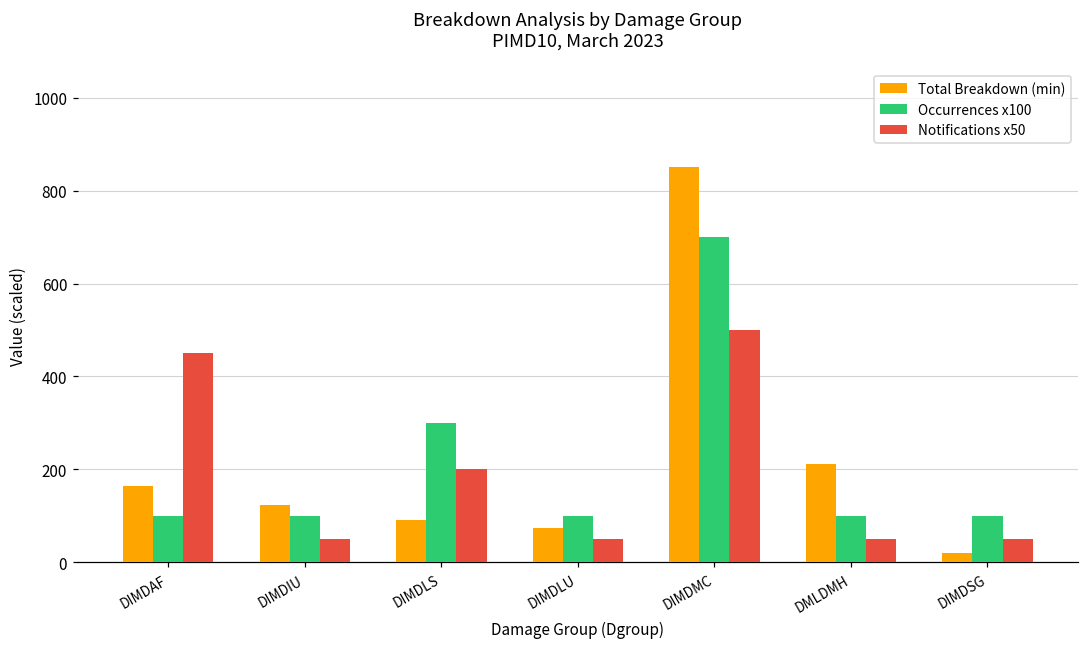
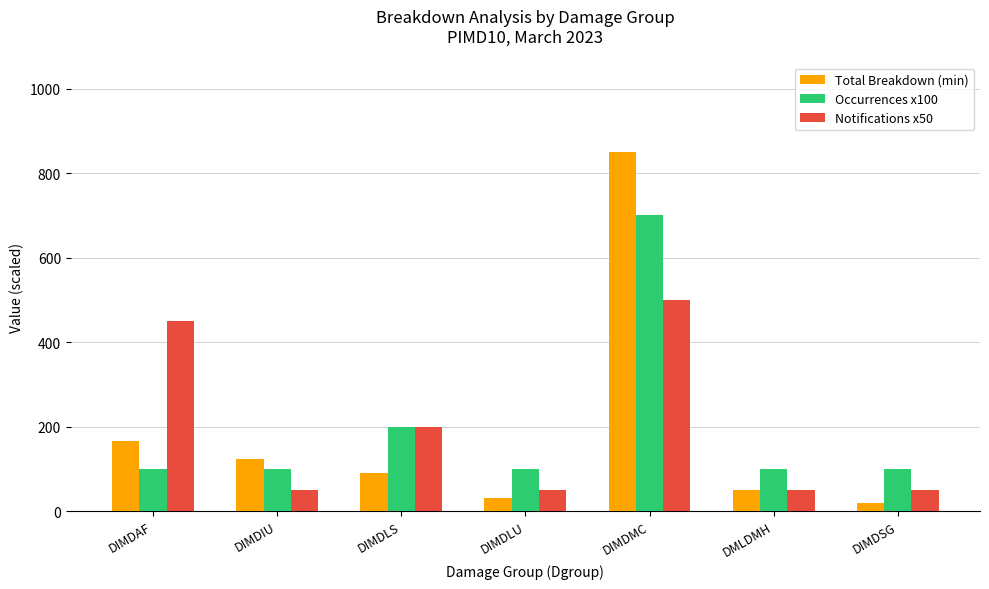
  {
    "Total Breakdown (min)": {
      "DIMDAF": 170,
      "DIMDIU": 120,
      "DIMDLS": 90,
-     "DIMDLU": 70,
+     "DIMDLU": 30,
      "DIMDMC": 850,
-     "DMLDMH": 210,
+     "DMLDMH": 50,
      "DIMDSG": 20
    },
    "Occurrences x100": {
      "DIMDAF": 100,
      "DIMDIU": 100,
-     "DIMDLS": 300,
+     "DIMDLS": 200,
      "DIMDLU": 100,
      "DIMDMC": 700,
      "DMLDMH": 100,
      "DIMDSG": 100
    },
    "Notifications x50": {
      "DIMDAF": 450,
      "DIMDIU": 50,
      "DIMDLS": 200,
      "DIMDLU": 50,
      "DIMDMC": 500,
      "DMLDMH": 50,
      "DIMDSG": 50
    }
  }
